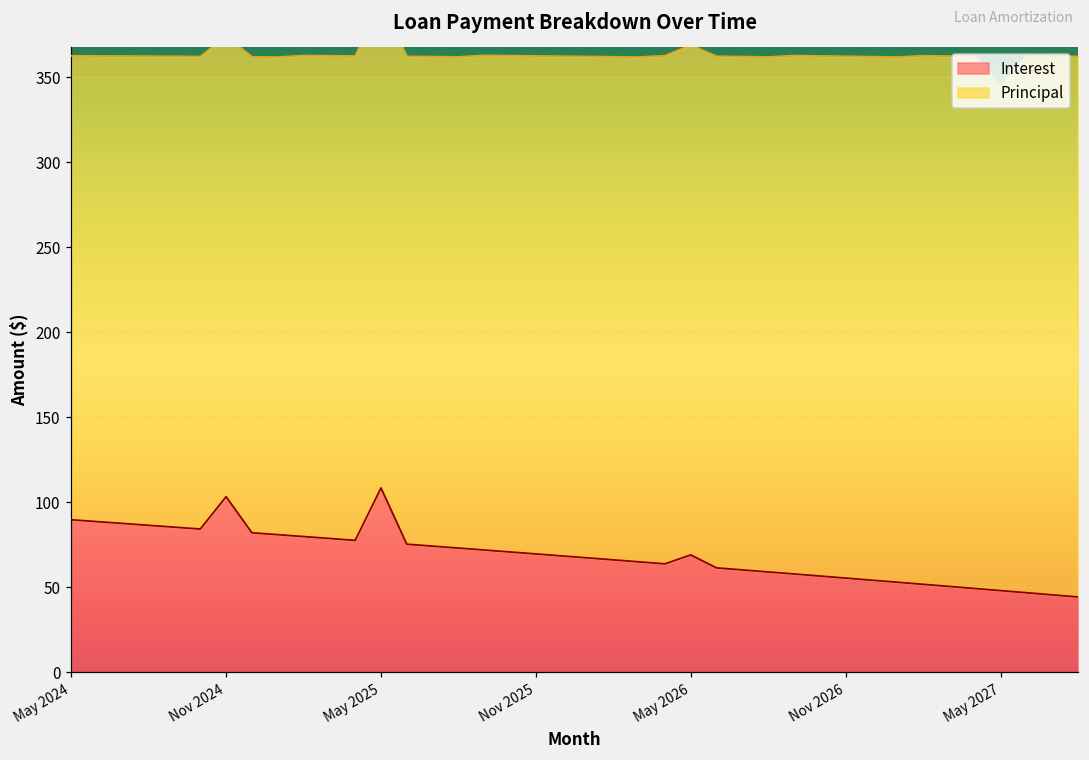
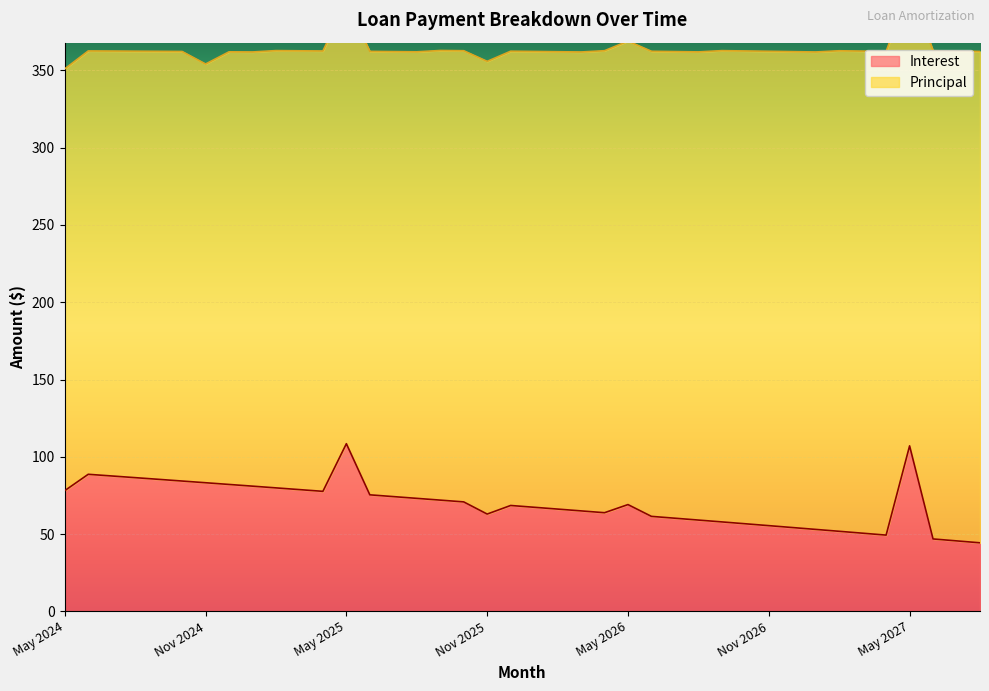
  {
    "Interest": {
-     "May 2024": 90,
-     "Nov 2024": 103,
+     "May 2024": 78,
+     "Nov 2024": 83,
      "May 2025": 108,
-     "Nov 2025": 70,
+     "Nov 2025": 63,
      "May 2026": 69,
      "Nov 2026": 55,
-     "May 2027": 48
+     "May 2027": 107
    },
    "Principal": {
      "May 2024": 273,
      "Nov 2025": 293,
      "May 2026": 300,
      "Nov 2026": 307
    }
  }
